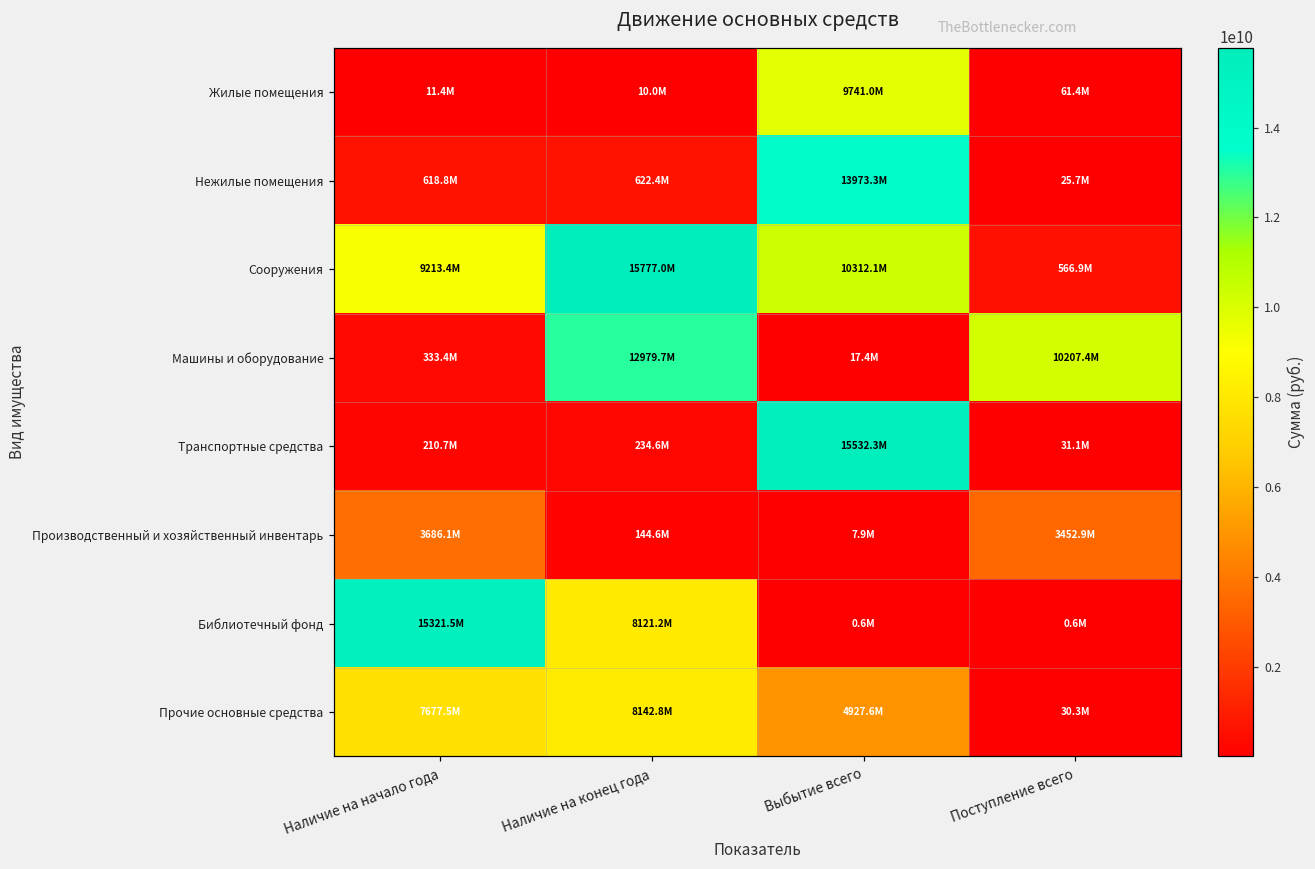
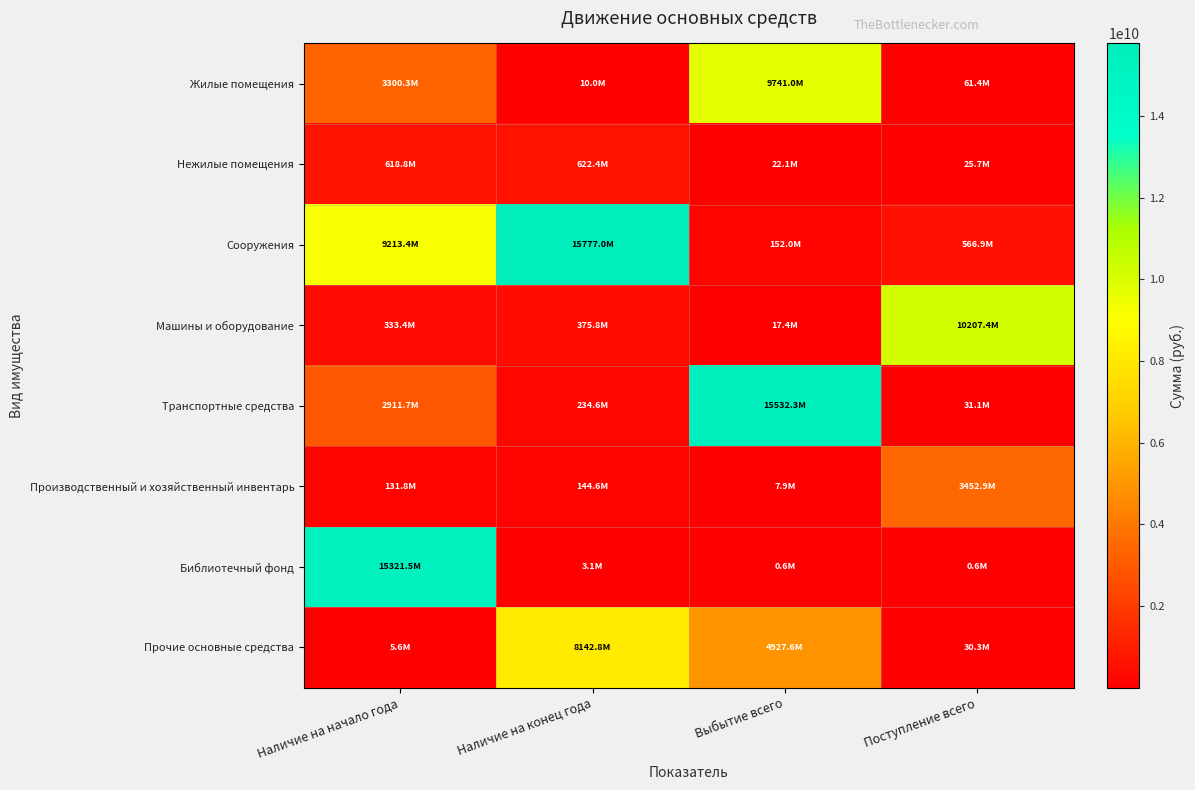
  {
    "Жилые помещения": {
-     "Наличие на начало года": "11.4M",
+     "Наличие на начало года": "3300.3M",
      "Наличие на конец года": "10.0M",
      "Выбытие всего": "9741.0M",
      "Поступление всего": "61.4M"
    },
    "Нежилые помещения": {
      "Наличие на начало года": "618.8M",
      "Наличие на конец года": "622.4M",
-     "Выбытие всего": "13973.3M",
+     "Выбытие всего": "22.1M",
      "Поступление всего": "25.7M"
    },
    "Сооружения": {
      "Наличие на начало года": "9213.4M",
      "Наличие на конец года": "15777.0M",
-     "Выбытие всего": "10312.1M",
+     "Выбытие всего": "152.0M",
      "Поступление всего": "566.9M"
    },
    "Машины и оборудование": {
      "Наличие на начало года": "333.4M",
-     "Наличие на конец года": "12979.7M",
+     "Наличие на конец года": "375.8M",
      "Выбытие всего": "17.4M",
      "Поступление всего": "10207.4M"
    },
    "Транспортные средства": {
-     "Наличие на начало года": "210.7M",
+     "Наличие на начало года": "2911.7M",
      "Наличие на конец года": "234.6M",
      "Выбытие всего": "15532.3M",
      "Поступление всего": "31.1M"
    },
    "Производственный и хозяйственный инвентарь": {
-     "Наличие на начало года": "3686.1M",
+     "Наличие на начало года": "131.8M",
      "Наличие на конец года": "144.6M",
      "Выбытие всего": "7.9M",
      "Поступление всего": "3452.9M"
    },
    "Библиотечный фонд": {
      "Наличие на начало года": "15321.5M",
-     "Наличие на конец года": "8121.2M",
+     "Наличие на конец года": "3.1M",
      "Выбытие всего": "0.6M",
      "Поступление всего": "0.6M"
    },
    "Прочие основные средства": {
-     "Наличие на начало года": "7677.5M",
+     "Наличие на начало года": "5.6M",
      "Наличие на конец года": "8142.8M",
      "Выбытие всего": "4927.6M",
      "Поступление всего": "30.3M"
    }
  }
